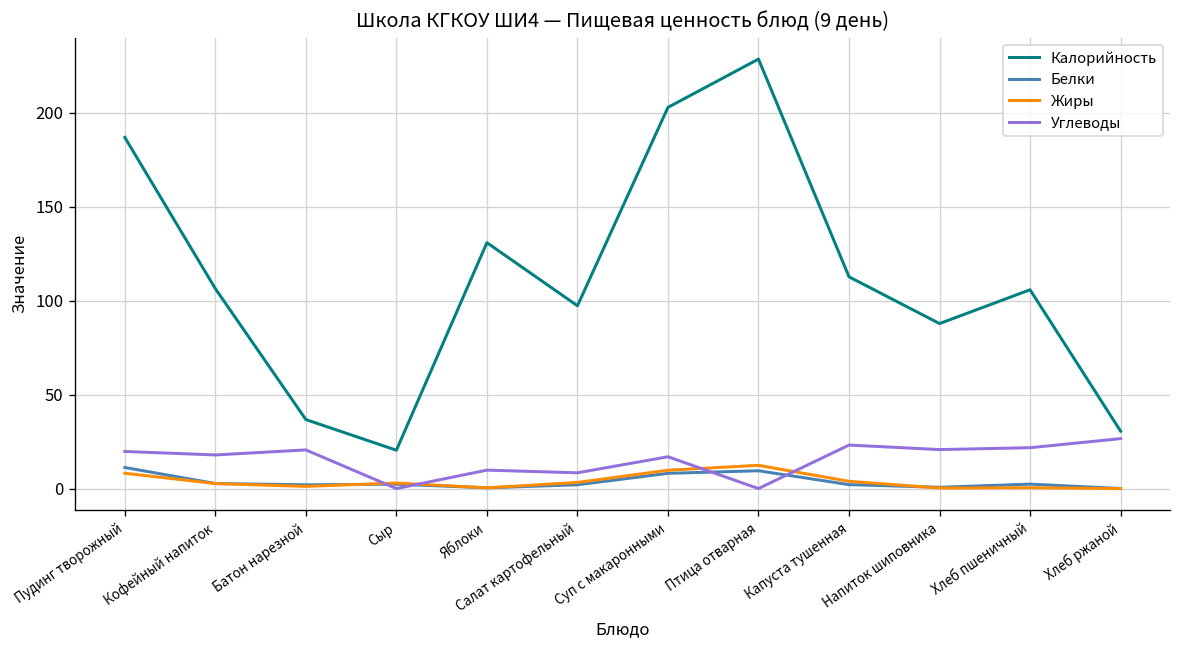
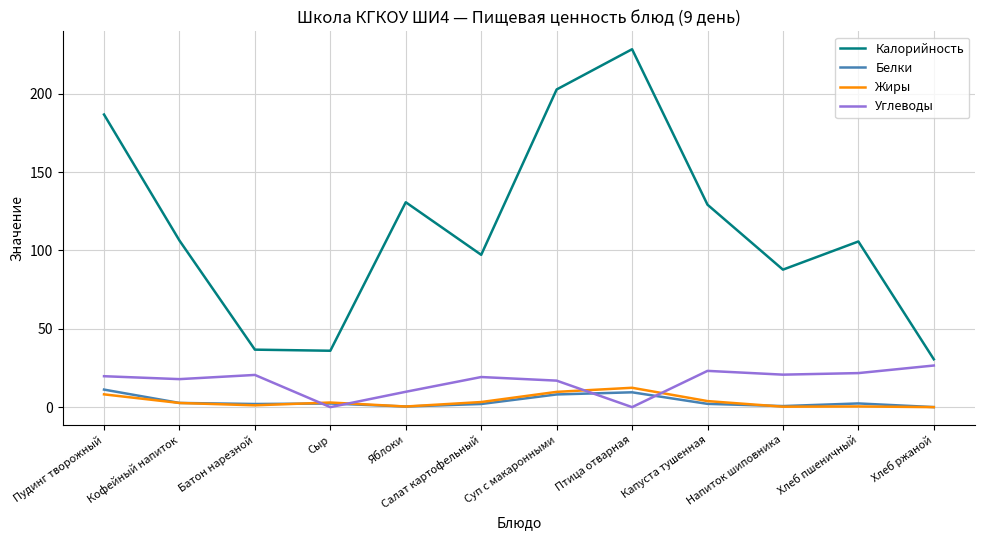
  {
    "Калорийность": {
      "Пудинг творожный": 187,
      "Кофейный напиток": 106,
      "Батон нарезной": 37,
-     "Сыр": 20,
+     "Сыр": 36,
      "Яблоки": 131,
      "Салат картофельный": 97,
      "Суп с макаронными": 203,
      "Птица отварная": 228,
-     "Капуста тушенная": 113,
+     "Капуста тушенная": 129,
      "Напиток шиповника": 88,
      "Хлеб пшеничный": 106,
      "Хлеб ржаной": 31
    },
    "Белки": {
      "Пудинг творожный": 11,
      "Птица отварная": 9,
      "Капуста тушенная": 2,
      "Хлеб пшеничный": 2
    },
    "Жиры": {
      "Пудинг творожный": 8,
      "Птица отварная": 12,
      "Капуста тушенная": 4,
      "Хлеб пшеничный": 0
    },
    "Углеводы": {
      "Пудинг творожный": 20,
      "Кофейный напиток": 18,
      "Батон нарезной": 21,
      "Сыр": 0,
      "Яблоки": 10,
-     "Салат картофельный": 8,
+     "Салат картофельный": 19,
      "Суп с макаронными": 17,
      "Птица отварная": 0,
      "Капуста тушенная": 23,
      "Напиток шиповника": 21,
      "Хлеб пшеничный": 22,
      "Хлеб ржаной": 27
    }
  }
